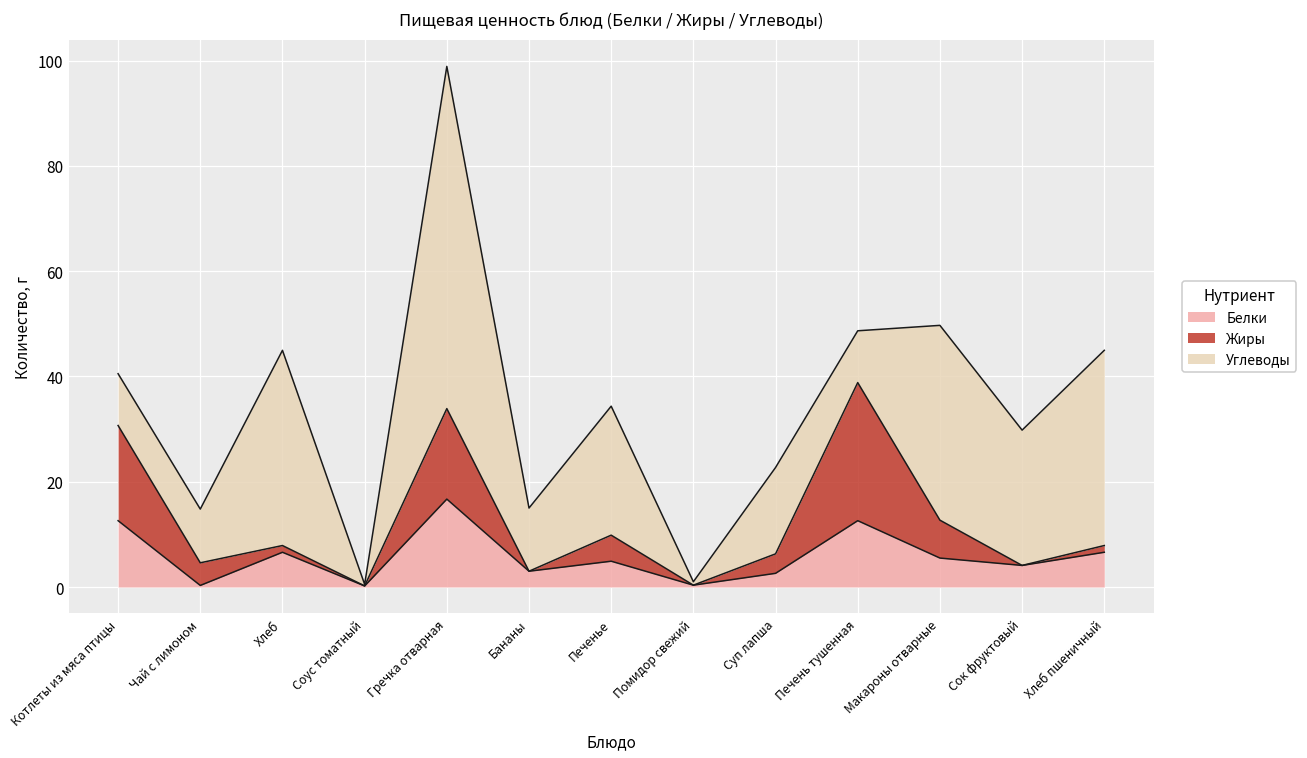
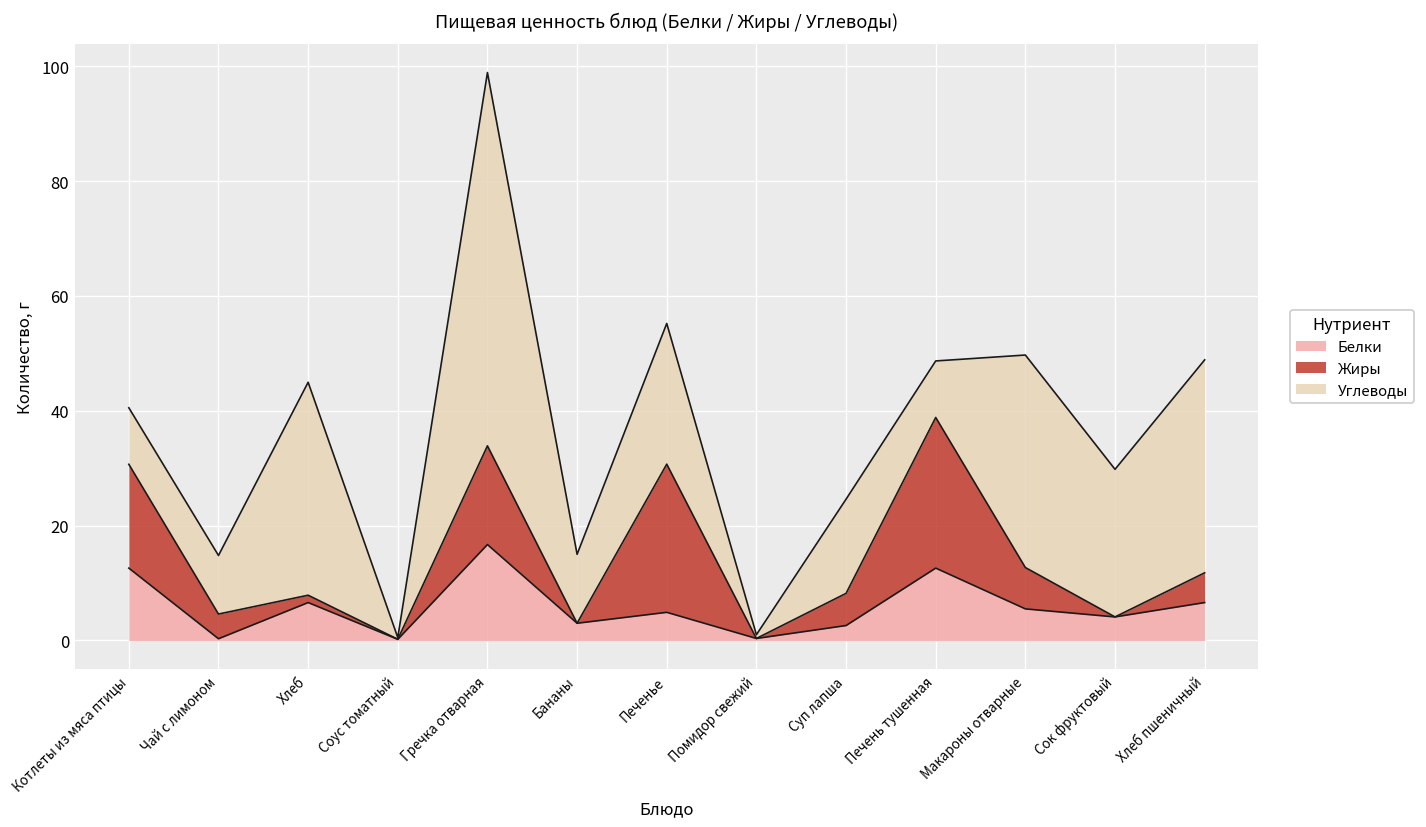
  {
    "Жиры": {
      "Котлеты из мяса птицы": 18,
      "Чай с лимоном": 4,
      "Хлеб": 1,
      "Гречка отварная": 17,
-     "Печенье": 5,
-     "Суп лапша": 4,
+     "Печенье": 26,
+     "Суп лапша": 6,
      "Печень тушенная": 26,
      "Макароны отварные": 7,
-     "Хлеб пшеничный": 1
+     "Хлеб пшеничный": 5
    }
  }
